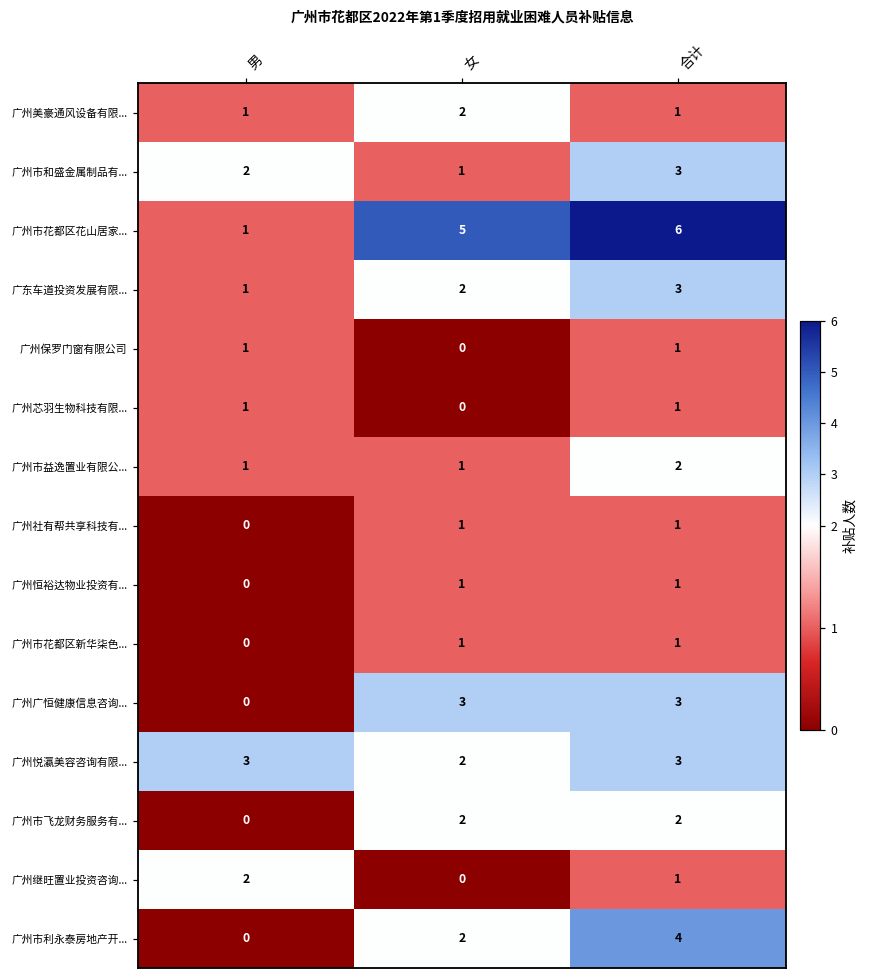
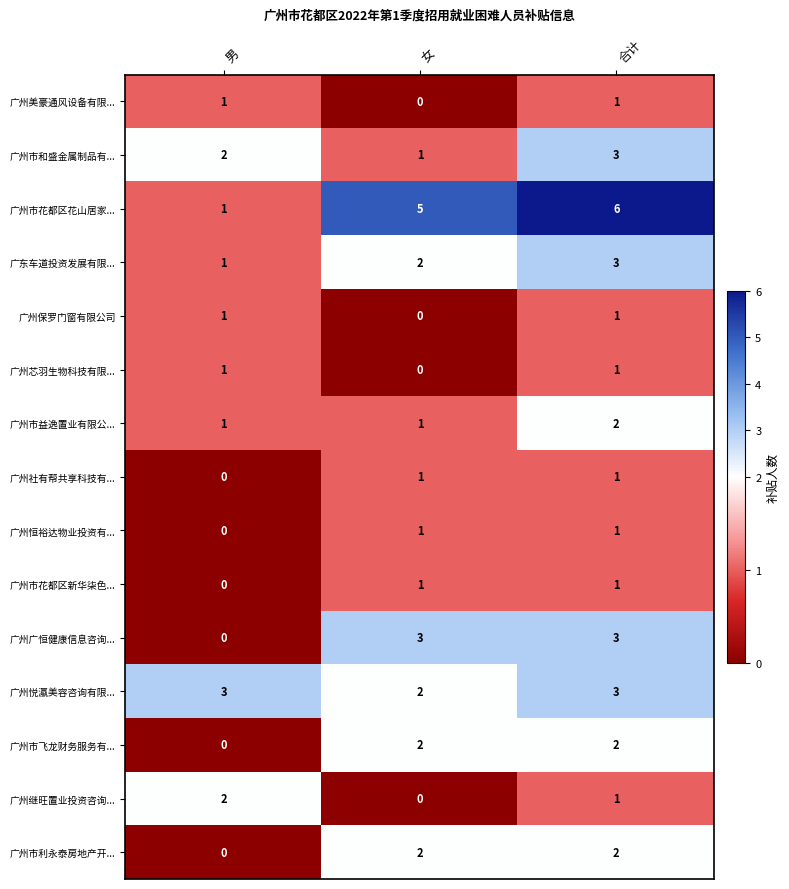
  {
    "广州美豪通风设备有限...": {
      "男": 1,
-     "女": 2,
+     "女": 0,
      "合计": 1
    },
    "广州市和盛金属制品有...": {
      "男": 2,
      "女": 1,
      "合计": 3
    },
    "广州市花都区花山居家...": {
      "男": 1,
      "女": 5,
      "合计": 6
    },
    "广东车道投资发展有限...": {
      "男": 1,
      "女": 2,
      "合计": 3
    },
    "广州保罗门窗有限公司": {
      "男": 1,
      "女": 0,
      "合计": 1
    },
    "广州芯羽生物科技有限...": {
      "男": 1,
      "女": 0,
      "合计": 1
    },
    "广州市益逸置业有限公...": {
      "男": 1,
      "女": 1,
      "合计": 2
    },
    "广州社有帮共享科技有...": {
      "男": 0,
      "女": 1,
      "合计": 1
    },
    "广州恒裕达物业投资有...": {
      "男": 0,
      "女": 1,
      "合计": 1
    },
    "广州市花都区新华柒色...": {
      "男": 0,
      "女": 1,
      "合计": 1
    },
    "广州广恒健康信息咨询...": {
      "男": 0,
      "女": 3,
      "合计": 3
    },
    "广州悦瀛美容咨询有限...": {
      "男": 3,
      "女": 2,
      "合计": 3
    },
    "广州市飞龙财务服务有...": {
      "男": 0,
      "女": 2,
      "合计": 2
    },
    "广州继旺置业投资咨询...": {
      "男": 2,
      "女": 0,
      "合计": 1
    },
    "广州市利永泰房地产开...": {
      "男": 0,
      "女": 2,
-     "合计": 4
+     "合计": 2
    }
  }
